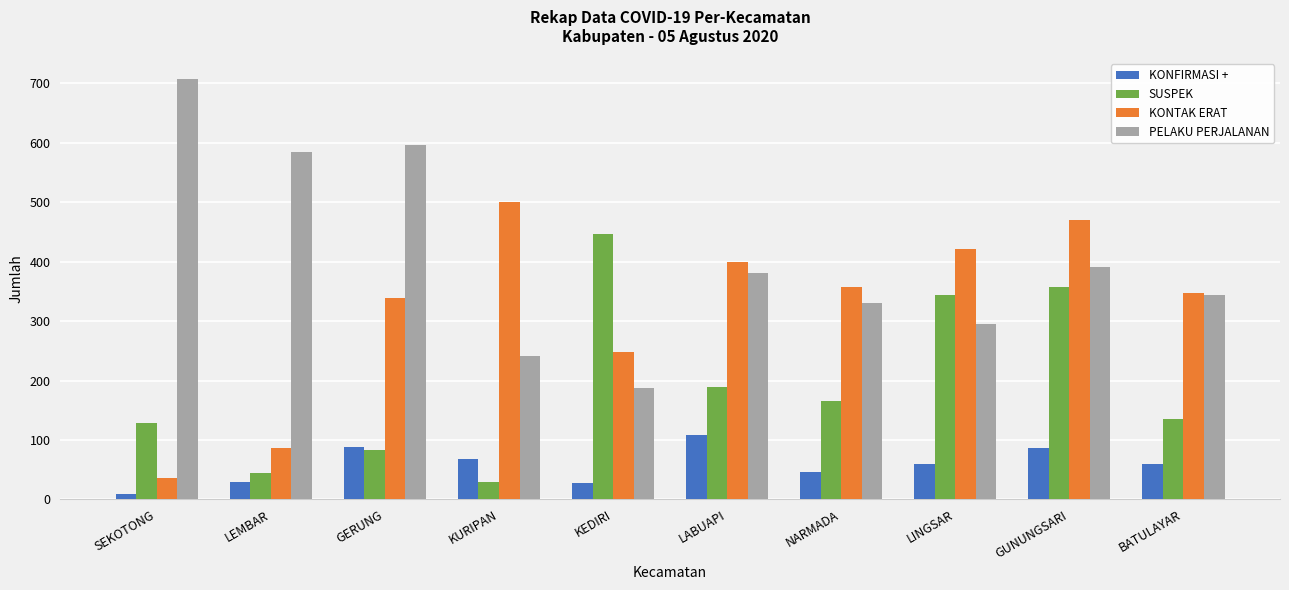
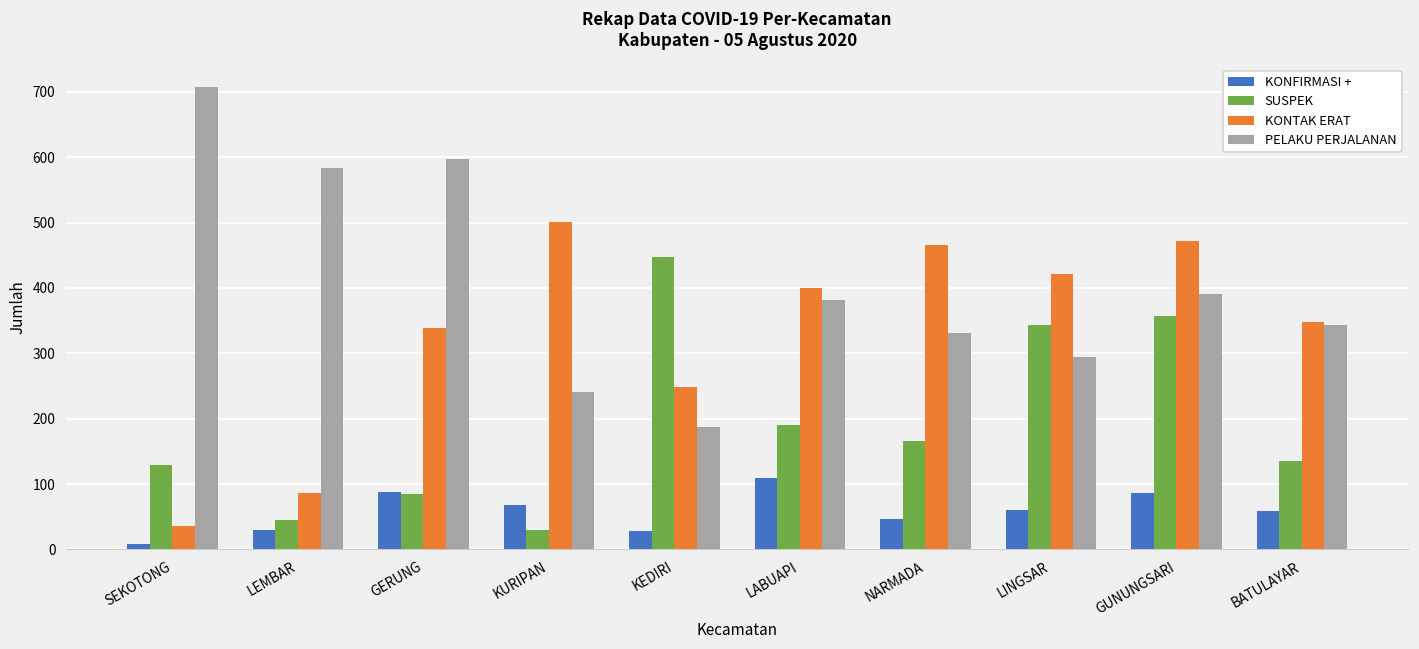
  {
    "KONFIRMASI +": {
      "SEKOTONG": 10,
      "LEMBAR": 30,
      "GERUNG": 90,
      "KURIPAN": 70,
      "KEDIRI": 30,
      "LABUAPI": 110,
      "NARMADA": 50,
      "LINGSAR": 60,
      "GUNUNGSARI": 90,
      "BATULAYAR": 60
    },
    "SUSPEK": {
      "SEKOTONG": 130,
      "LEMBAR": 50,
      "GERUNG": 80,
      "KURIPAN": 30,
      "KEDIRI": 450,
      "LABUAPI": 190,
      "NARMADA": 170,
      "LINGSAR": 340,
      "GUNUNGSARI": 360,
      "BATULAYAR": 140
    },
    "KONTAK ERAT": {
      "SEKOTONG": 40,
      "LEMBAR": 90,
      "GERUNG": 340,
      "KURIPAN": 500,
      "KEDIRI": 250,
      "LABUAPI": 400,
-     "NARMADA": 360,
+     "NARMADA": 470,
      "LINGSAR": 420,
      "GUNUNGSARI": 470,
      "BATULAYAR": 350
    },
    "PELAKU PERJALANAN": {
      "SEKOTONG": 710,
      "LEMBAR": 580,
      "GERUNG": 600,
      "KURIPAN": 240,
      "KEDIRI": 190,
      "LABUAPI": 380,
      "NARMADA": 330,
      "LINGSAR": 300,
      "GUNUNGSARI": 390,
      "BATULAYAR": 340
    }
  }
